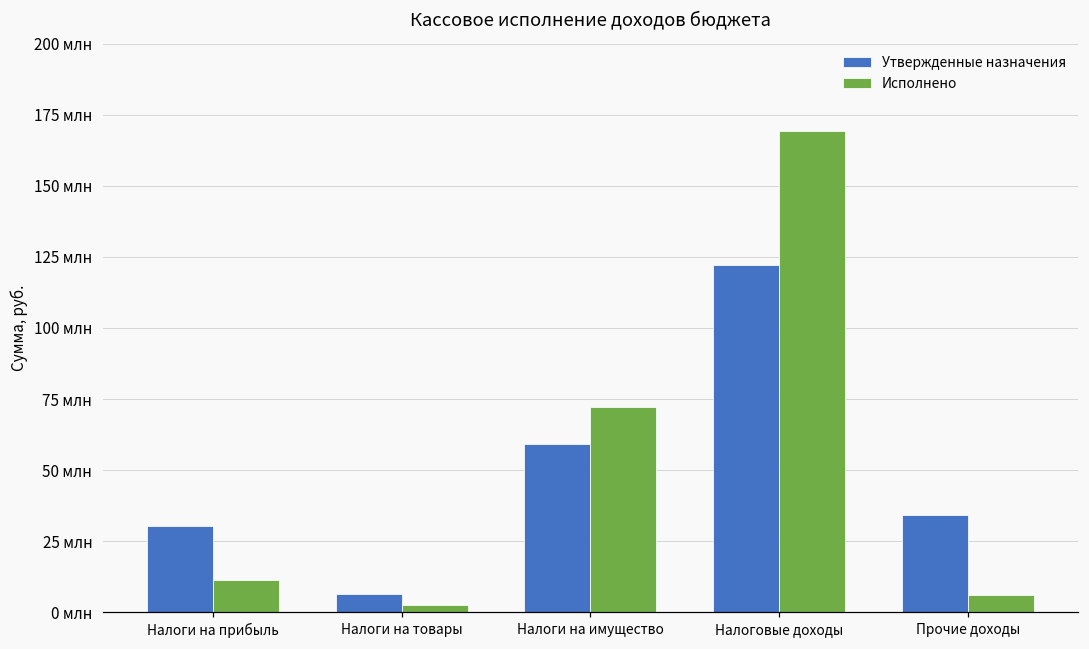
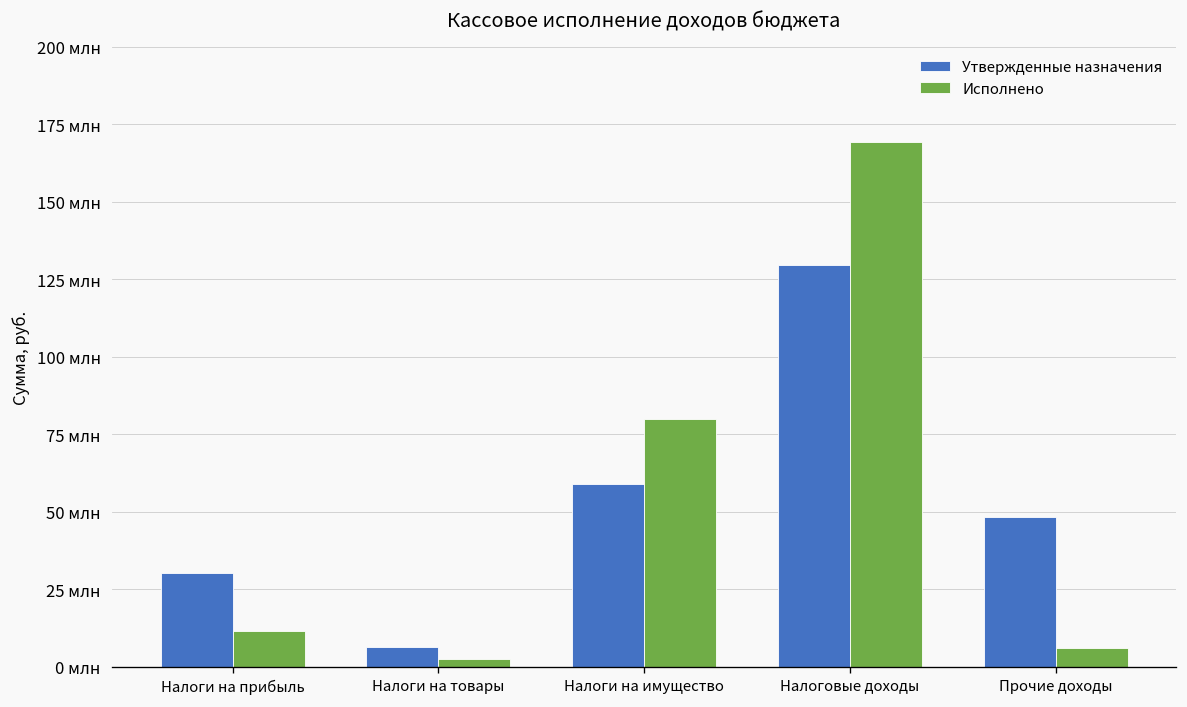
  {
    "Утвержденные назначения": {
      "Налоги на прибыль": "30 млн",
      "Налоги на товары": "6 млн",
      "Налоги на имущество": "59 млн",
-     "Налоговые доходы": "122 млн",
-     "Прочие доходы": "34 млн"
+     "Налоговые доходы": "130 млн",
+     "Прочие доходы": "48 млн"
    },
    "Исполнено": {
      "Налоги на прибыль": "12 млн",
      "Налоги на товары": "3 млн",
-     "Налоги на имущество": "72 млн",
+     "Налоги на имущество": "80 млн",
      "Налоговые доходы": "169 млн",
      "Прочие доходы": "6 млн"
    }
  }
